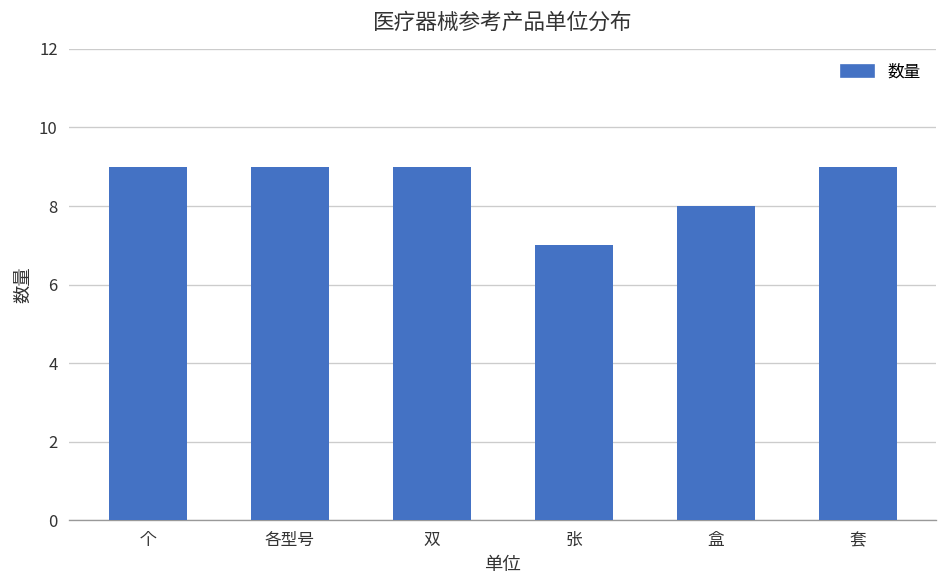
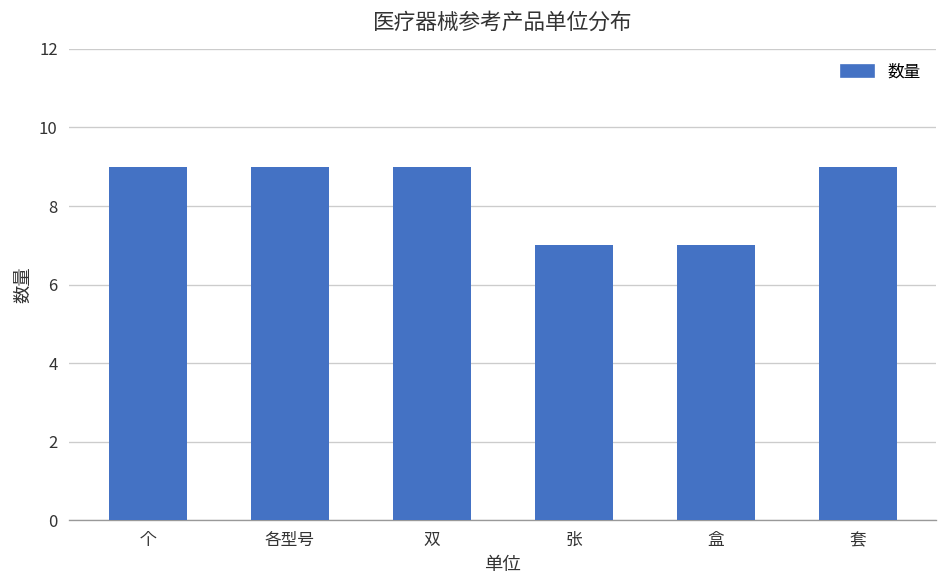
  {
    "个": 9,
    "各型号": 9,
    "双": 9,
    "张": 7,
-   "盒": 8,
+   "盒": 7,
    "套": 9
  }
